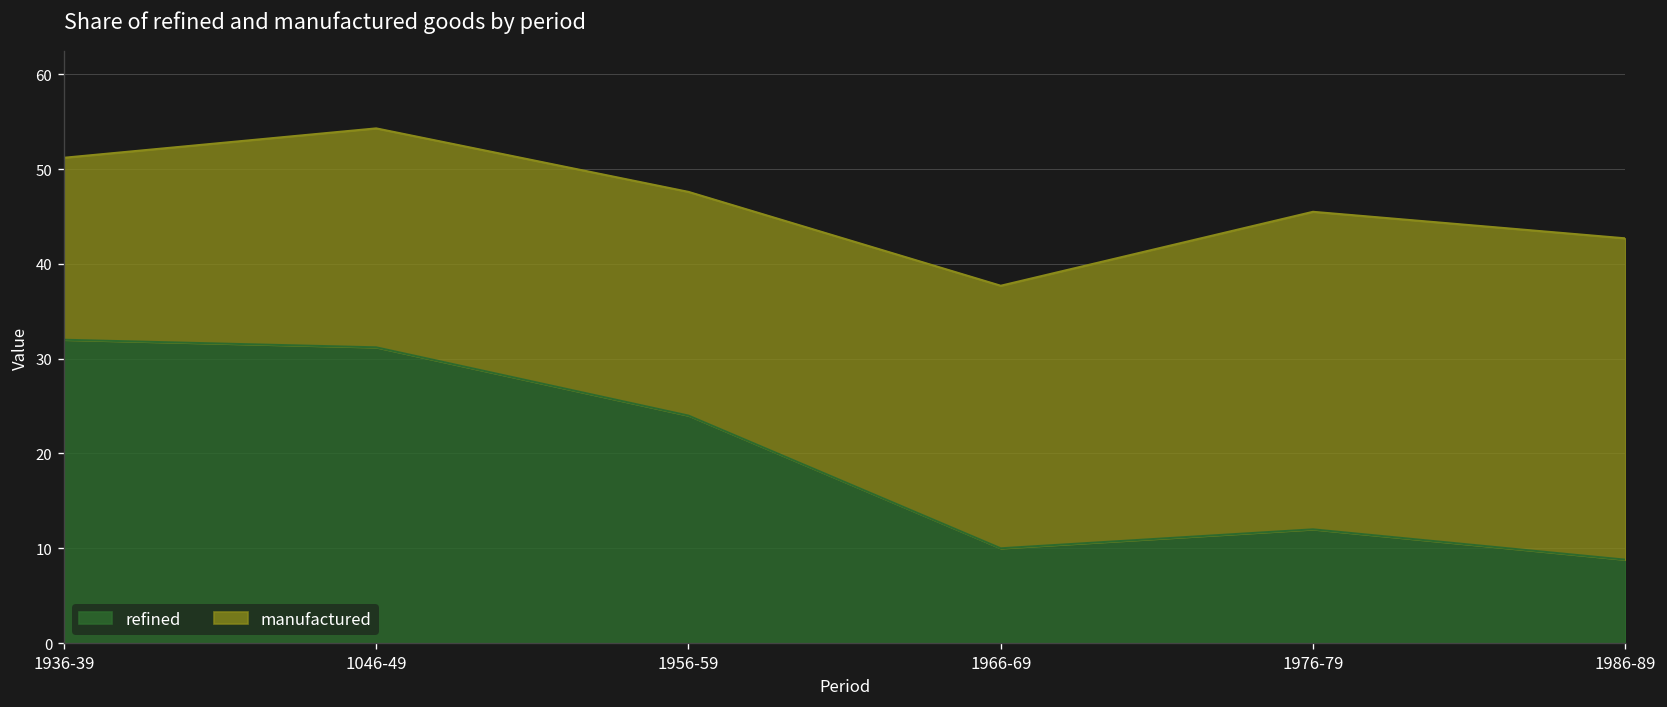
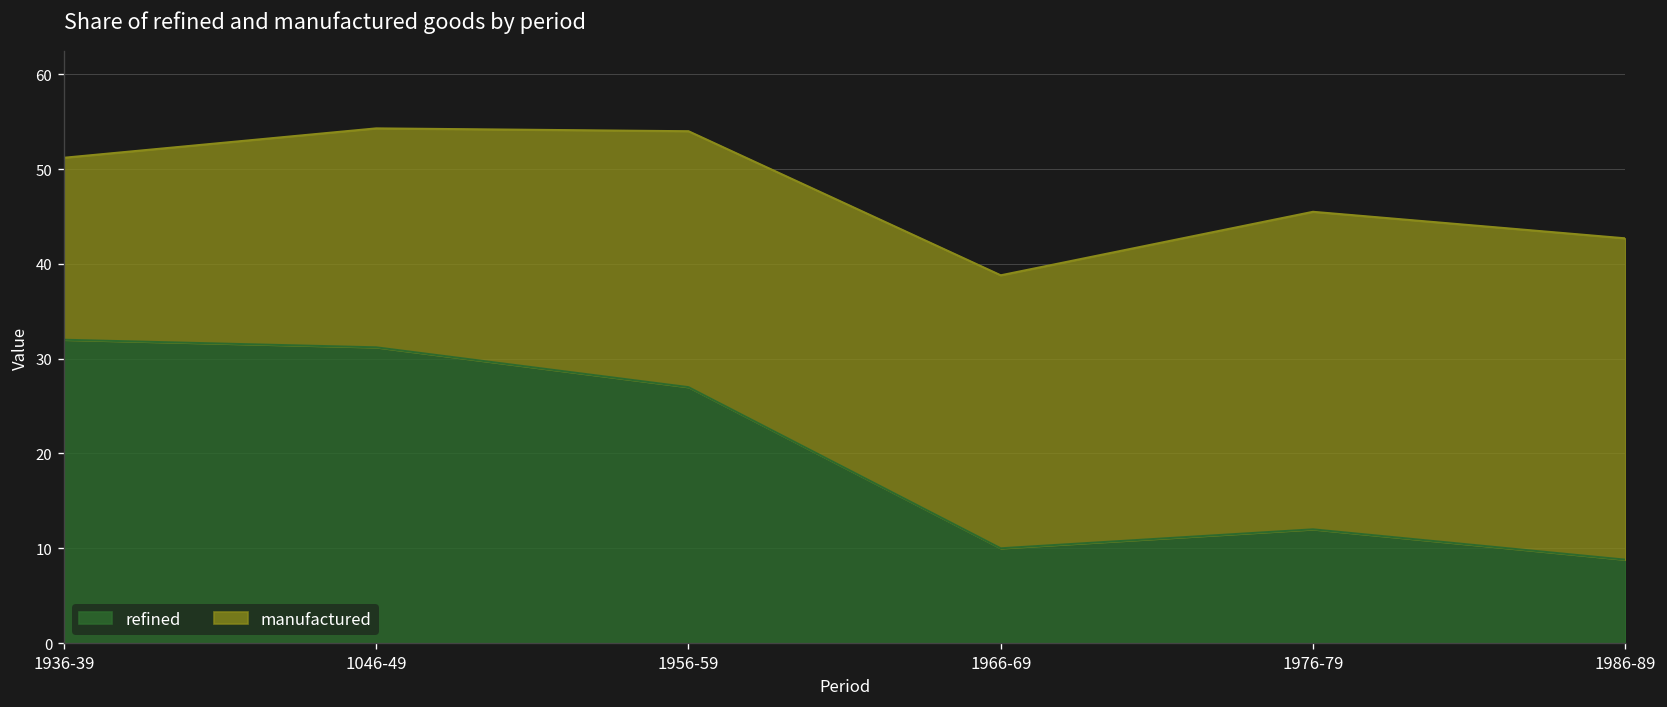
  {
    "refined": {
      "1936-39": 32,
      "1046-49": 31,
-     "1956-59": 24,
+     "1956-59": 27,
      "1966-69": 10,
      "1976-79": 12,
      "1986-89": 9
    },
    "manufactured": {
      "1936-39": 19,
      "1046-49": 23,
-     "1956-59": 24,
-     "1966-69": 28,
+     "1956-59": 27,
+     "1966-69": 29,
      "1976-79": 34,
      "1986-89": 34
    }
  }
